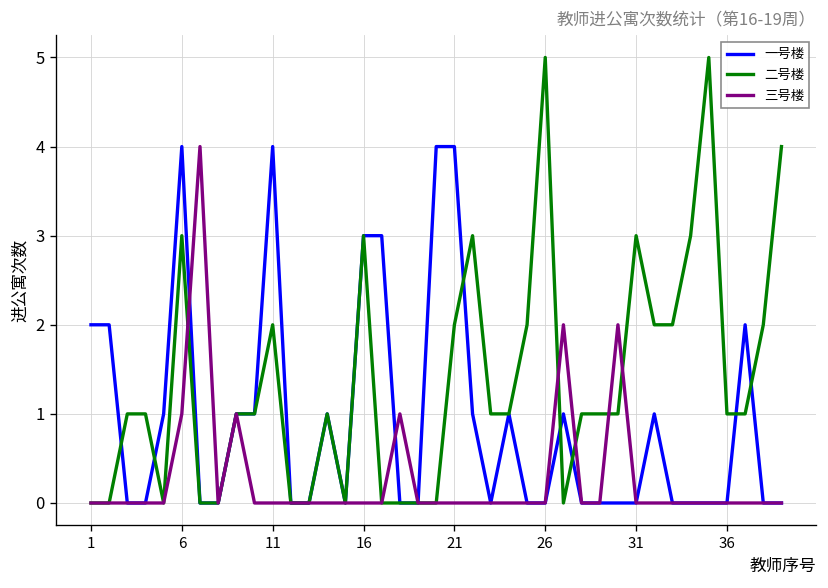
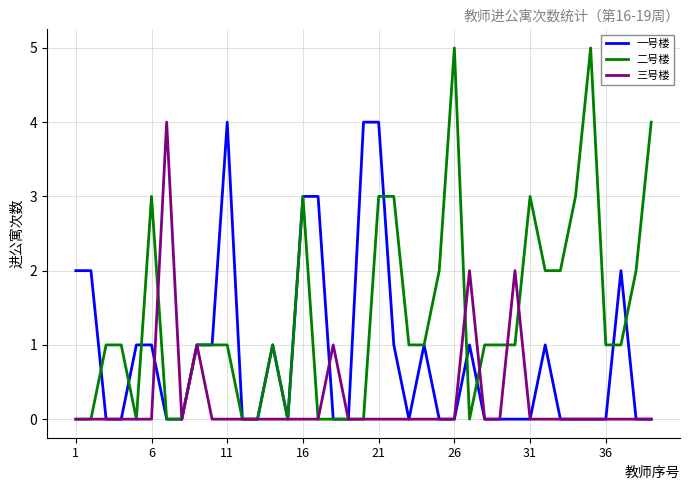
  {
    "一号楼": {
      "1": 2,
-     "6": 4,
+     "6": 1,
      "11": 4,
      "21": 4
    },
    "二号楼": {
      "6": 3,
-     "11": 2,
-     "21": 2,
+     "11": 1,
+     "21": 3,
      "26": 5,
      "31": 3,
      "36": 1
    },
    "三号楼": {
-     "6": 1,
+     "6": 0,
      "11": 0,
      "16": 0,
      "21": 0
    }
  }
